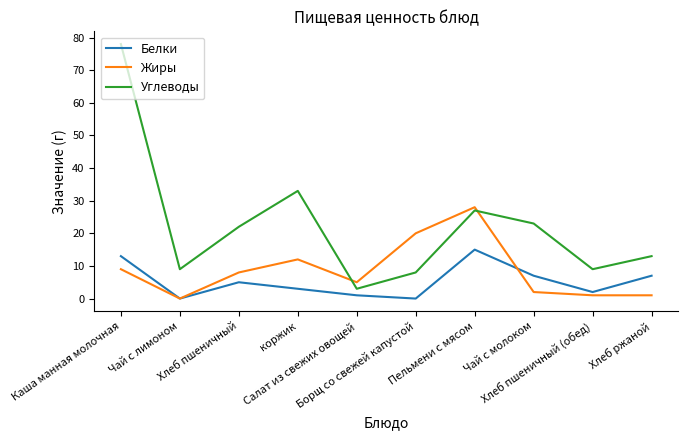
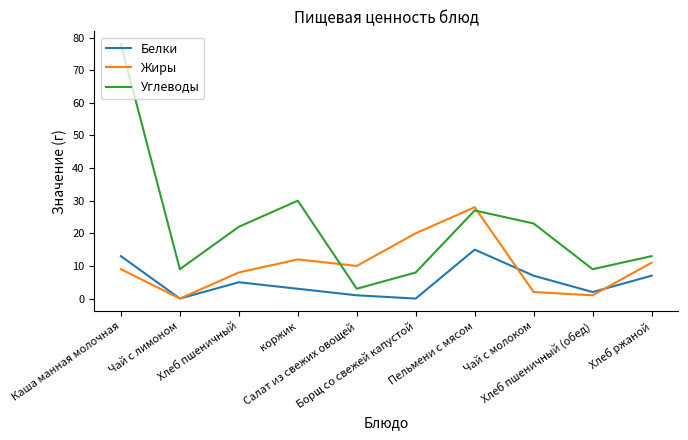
  {
    "Белки": {
      "Каша манная молочная": 13,
      "Хлеб пшеничный": 5,
      "коржик": 3,
      "Салат из свежих овощей": 1,
      "Борщ со свежей капустой": 0,
      "Пельмени с мясом": 15,
      "Чай с молоком": 7,
      "Хлеб пшеничный (обед)": 2,
      "Хлеб ржаной": 7
    },
    "Жиры": {
      "Каша манная молочная": 9,
      "Хлеб пшеничный": 8,
      "коржик": 12,
-     "Салат из свежих овощей": 5,
+     "Салат из свежих овощей": 10,
      "Борщ со свежей капустой": 20,
      "Пельмени с мясом": 28,
      "Чай с молоком": 2,
      "Хлеб пшеничный (обед)": 1,
-     "Хлеб ржаной": 1
+     "Хлеб ржаной": 11
    },
    "Углеводы": {
      "Чай с лимоном": 9,
      "Хлеб пшеничный": 22,
-     "коржик": 33,
+     "коржик": 30,
      "Салат из свежих овощей": 3,
      "Борщ со свежей капустой": 8,
      "Пельмени с мясом": 27,
      "Чай с молоком": 23,
      "Хлеб пшеничный (обед)": 9,
      "Хлеб ржаной": 13
    }
  }
